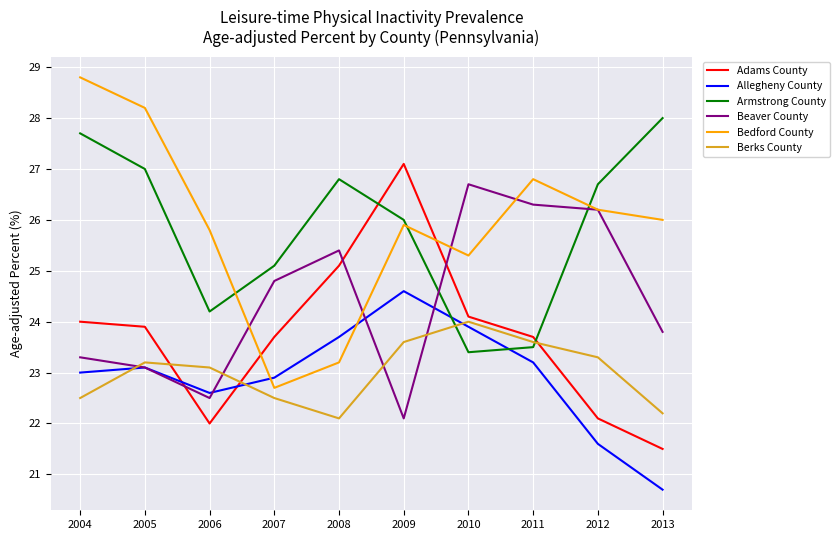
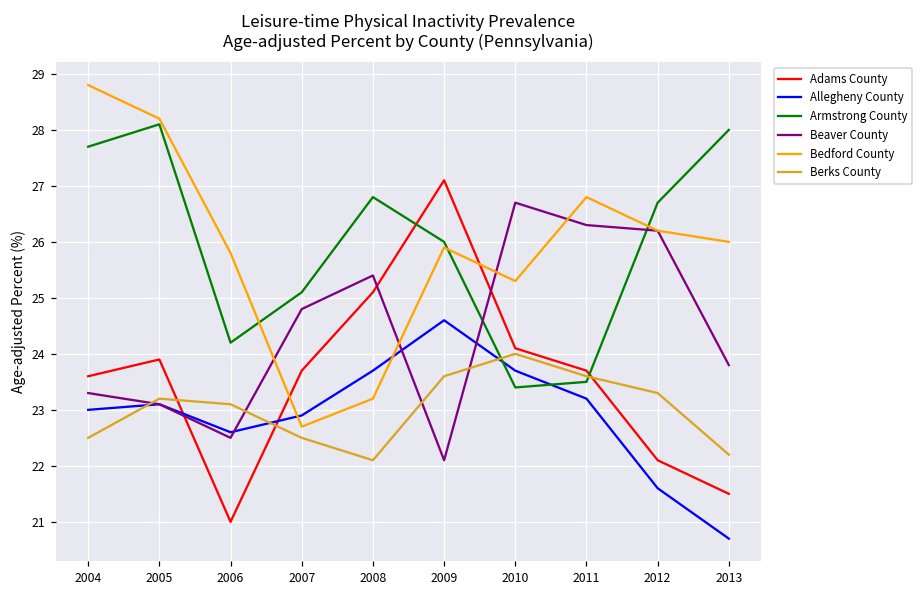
  {
    "Adams County": {
-     "2004": 24.0,
+     "2004": 23.6,
      "2005": 23.9,
-     "2006": 22,
+     "2006": 21,
      "2007": 23.7,
      "2008": 25.1,
      "2009": 27.1,
      "2010": 24.1,
      "2011": 23.7,
      "2012": 22.1,
      "2013": 21.5
    },
    "Allegheny County": {
      "2004": 23.0,
      "2006": 22.6,
      "2007": 22.9,
      "2008": 23.7,
      "2009": 24.6,
-     "2010": 23.9,
+     "2010": 23.7,
      "2011": 23.2,
      "2012": 21.6,
      "2013": 20.7
    },
    "Armstrong County": {
      "2004": 27.7,
-     "2005": 27.0,
+     "2005": 28.1,
      "2006": 24.2,
      "2007": 25.1,
      "2008": 26.8,
      "2009": 26.0,
      "2010": 23.4,
      "2011": 23.5,
      "2012": 26.7,
      "2013": 28.0
    },
    "Beaver County": {
      "2004": 23.3,
      "2006": 22.5,
      "2007": 24.8,
      "2008": 25.4,
      "2009": 22.1,
      "2010": 26.7,
      "2011": 26.3,
      "2013": 23.8
    }
  }
